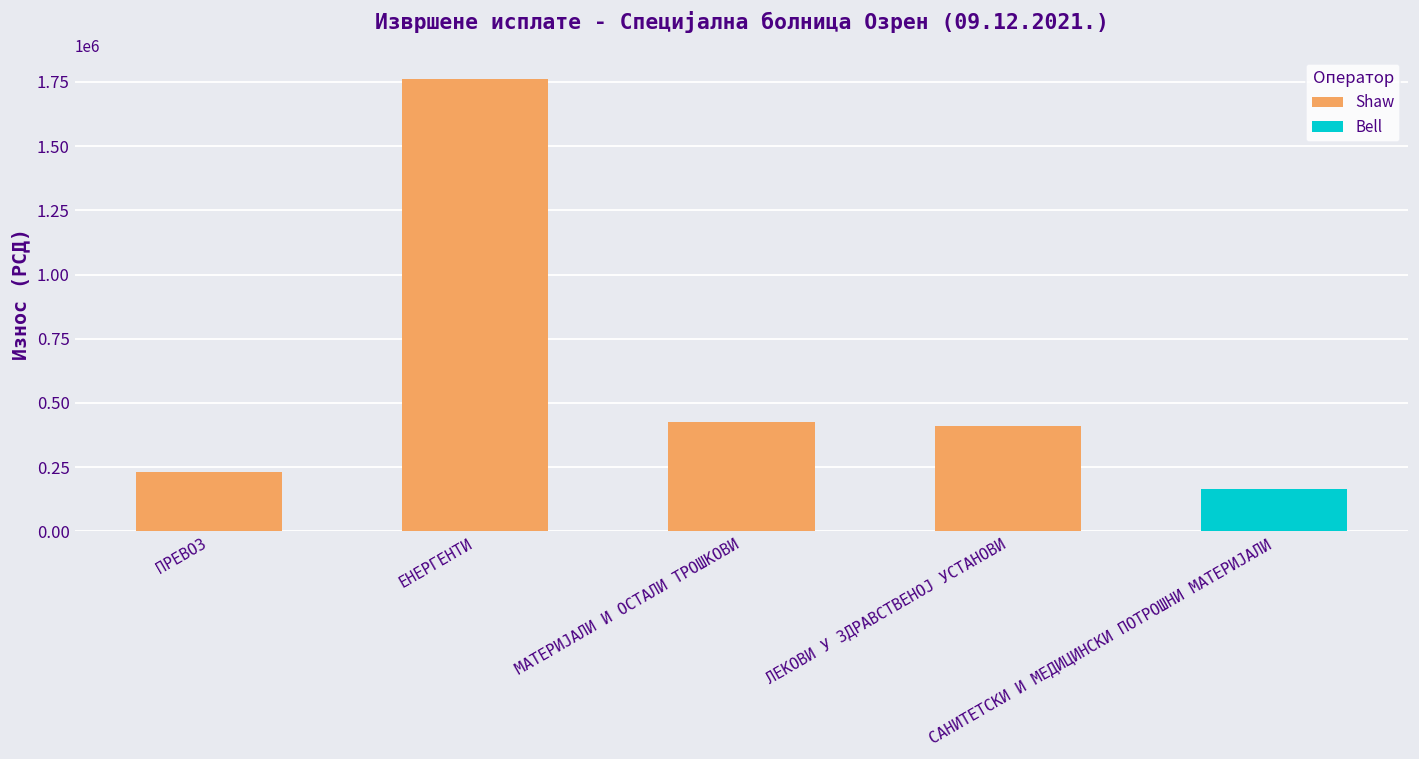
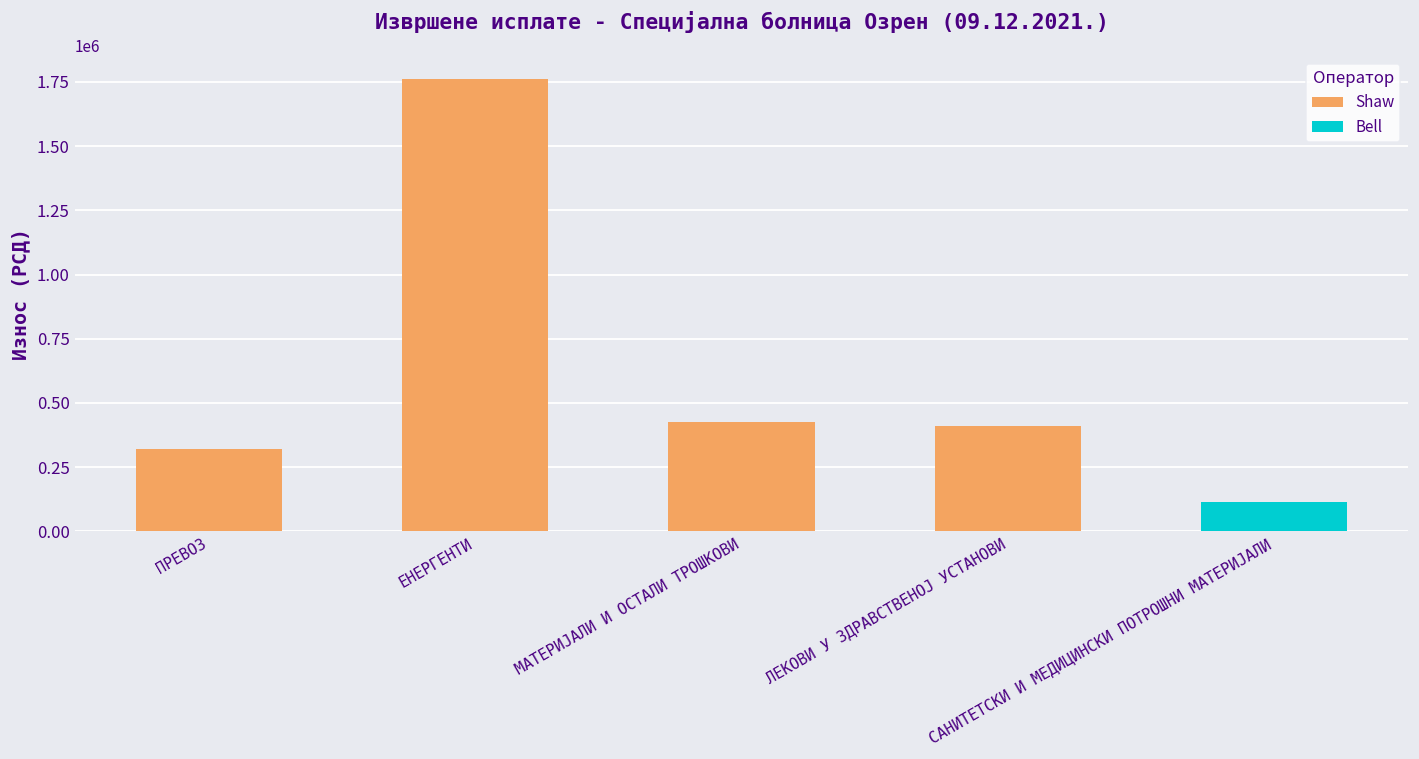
  {
    "Shaw": {
-     "ПРЕВОЗ": 230000,
+     "ПРЕВОЗ": 320000,
      "ЕНЕРГЕНТИ": 1760000,
      "МАТЕРИЈАЛИ И ОСТАЛИ ТРОШКОВИ": 430000,
      "ЛЕКОВИ У ЗДРАВСТВЕНОЈ УСТАНОВИ": 410000
    },
    "Bell": {
-     "САНИТЕТСКИ И МЕДИЦИНСКИ ПОТРОШНИ МАТЕРИЈАЛИ": 170000
+     "САНИТЕТСКИ И МЕДИЦИНСКИ ПОТРОШНИ МАТЕРИЈАЛИ": 110000
    }
  }
